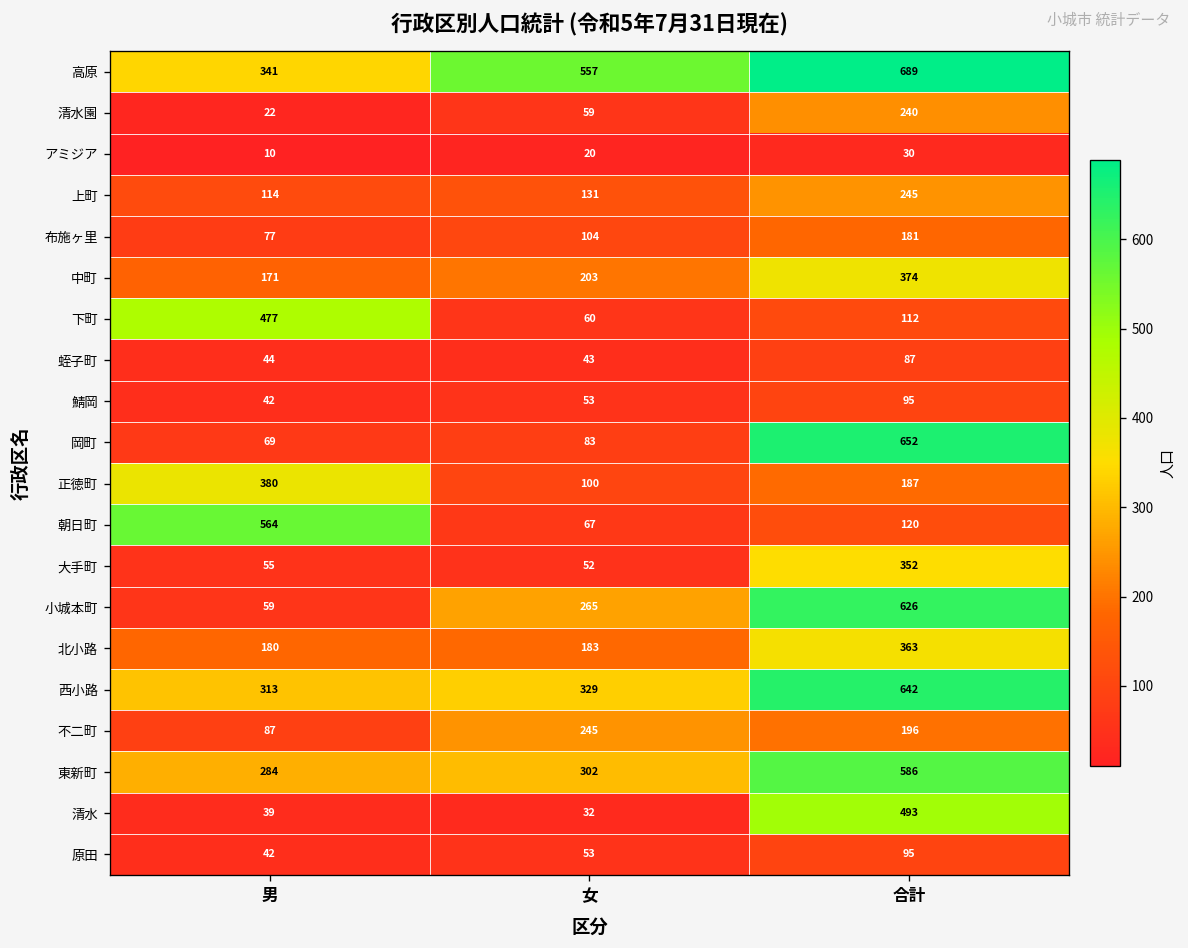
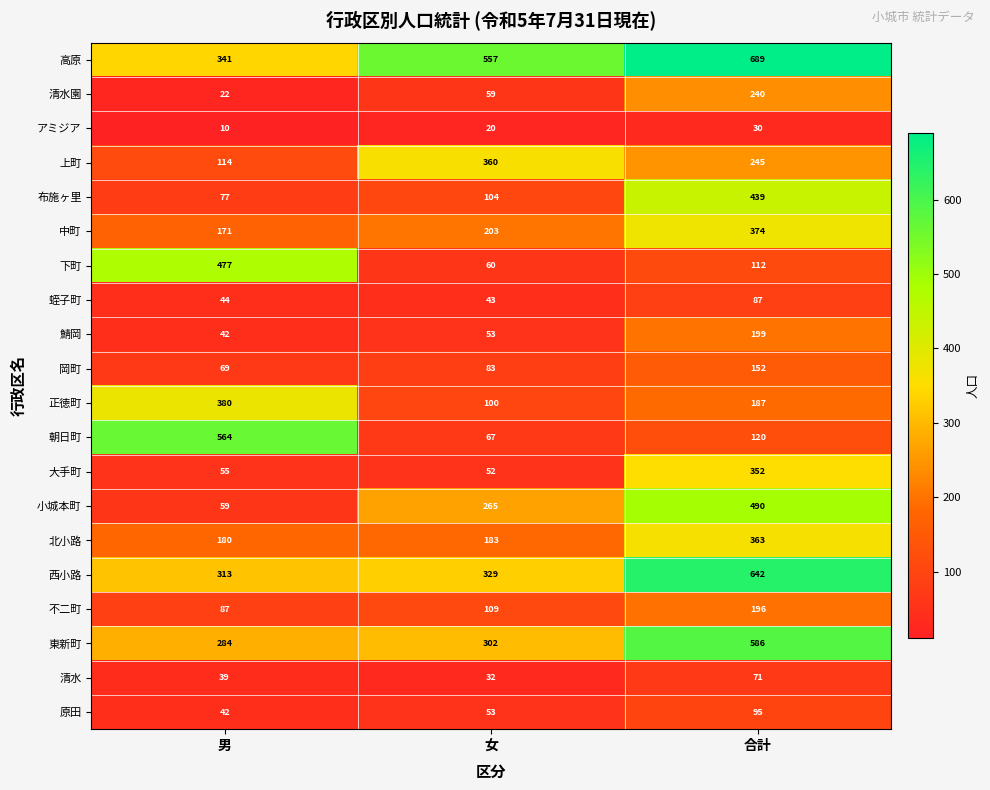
  {
    "高原": {
      "男": 341,
      "女": 557,
      "合計": 689
    },
    "清水園": {
      "男": 22,
      "女": 59,
      "合計": 240
    },
    "アミジア": {
      "男": 10,
      "女": 20,
      "合計": 30
    },
    "上町": {
      "男": 114,
-     "女": 131,
+     "女": 360,
      "合計": 245
    },
    "布施ヶ里": {
      "男": 77,
      "女": 104,
-     "合計": 181
+     "合計": 439
    },
    "中町": {
      "男": 171,
      "女": 203,
      "合計": 374
    },
    "下町": {
      "男": 477,
      "女": 60,
      "合計": 112
    },
    "蛭子町": {
      "男": 44,
      "女": 43,
      "合計": 87
    },
    "鯖岡": {
      "男": 42,
      "女": 53,
-     "合計": 95
+     "合計": 199
    },
    "岡町": {
      "男": 69,
      "女": 83,
-     "合計": 652
+     "合計": 152
    },
    "正徳町": {
      "男": 380,
      "女": 100,
      "合計": 187
    },
    "朝日町": {
      "男": 564,
      "女": 67,
      "合計": 120
    },
    "大手町": {
      "男": 55,
      "女": 52,
      "合計": 352
    },
    "小城本町": {
      "男": 59,
      "女": 265,
-     "合計": 626
+     "合計": 490
    },
    "北小路": {
      "男": 180,
      "女": 183,
      "合計": 363
    },
    "西小路": {
      "男": 313,
      "女": 329,
      "合計": 642
    },
    "不二町": {
      "男": 87,
-     "女": 245,
+     "女": 109,
      "合計": 196
    },
    "東新町": {
      "男": 284,
      "女": 302,
      "合計": 586
    },
    "清水": {
      "男": 39,
      "女": 32,
-     "合計": 493
+     "合計": 71
    },
    "原田": {
      "男": 42,
      "女": 53,
      "合計": 95
    }
  }
